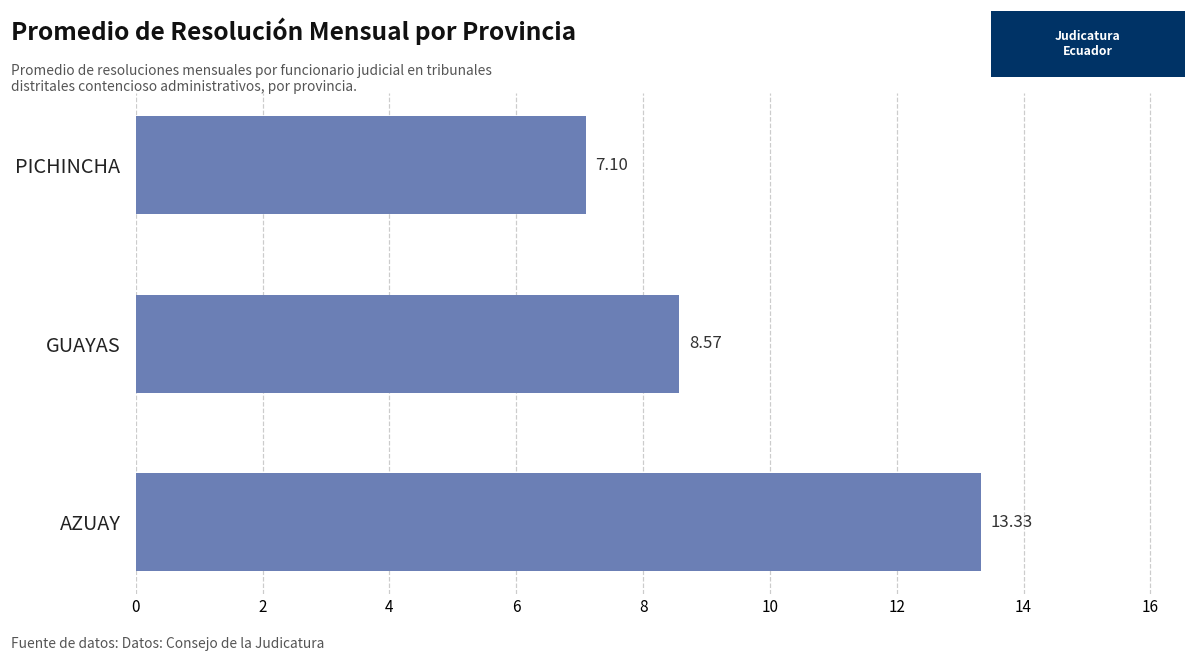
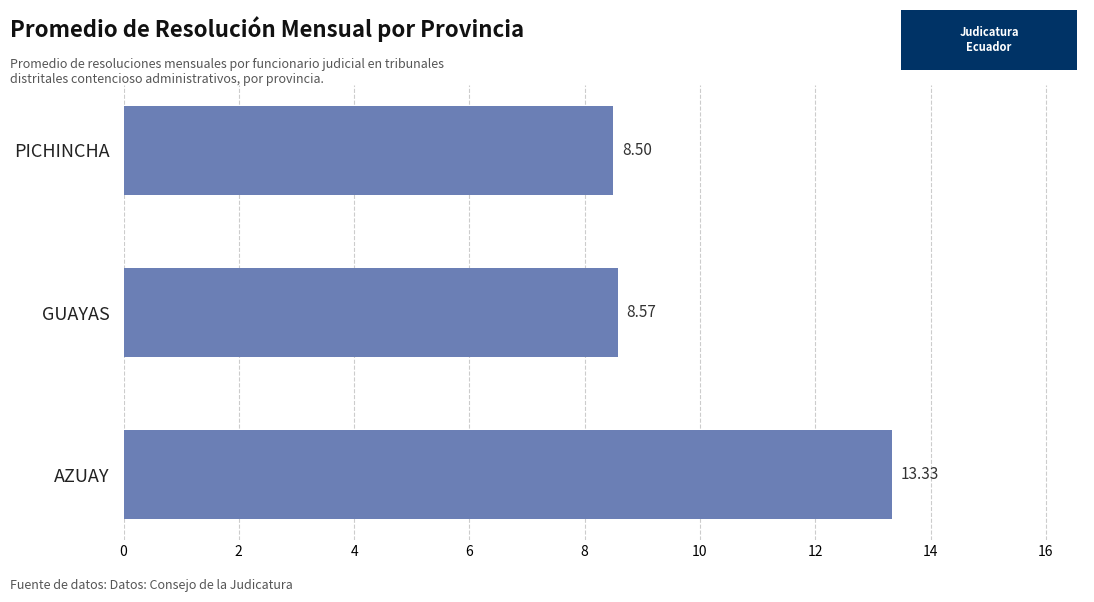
  {
-   "PICHINCHA": 7.10,
+   "PICHINCHA": 8.50,
    "GUAYAS": 8.57,
    "AZUAY": 13.33
  }
